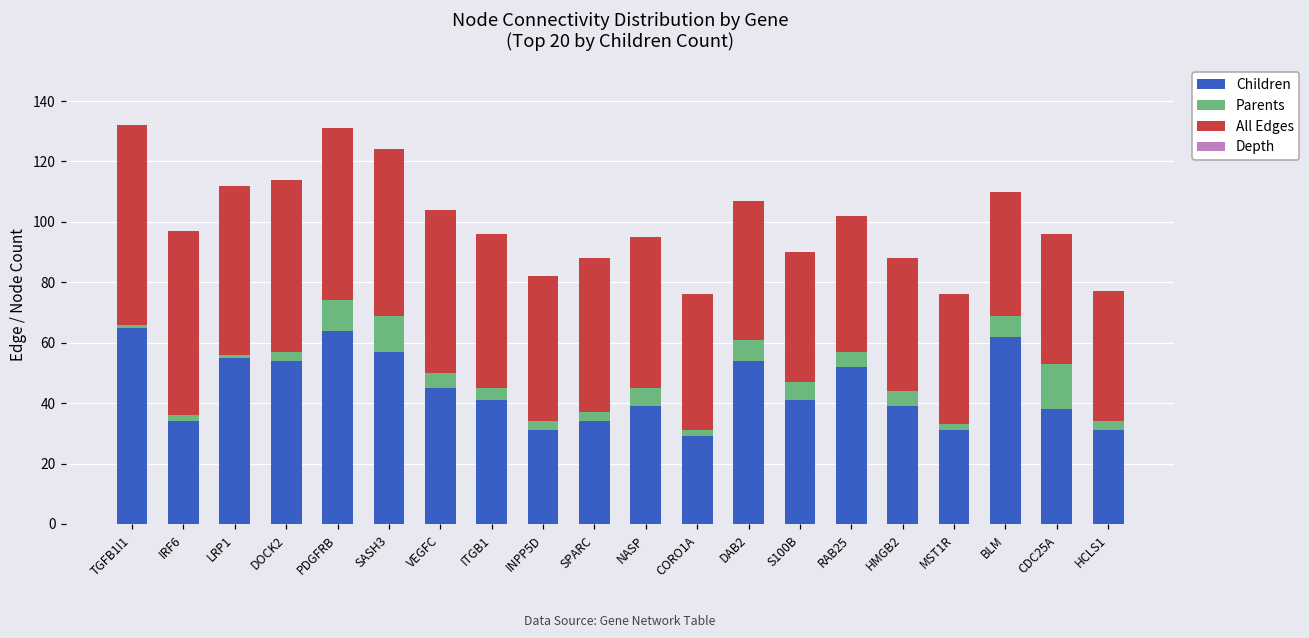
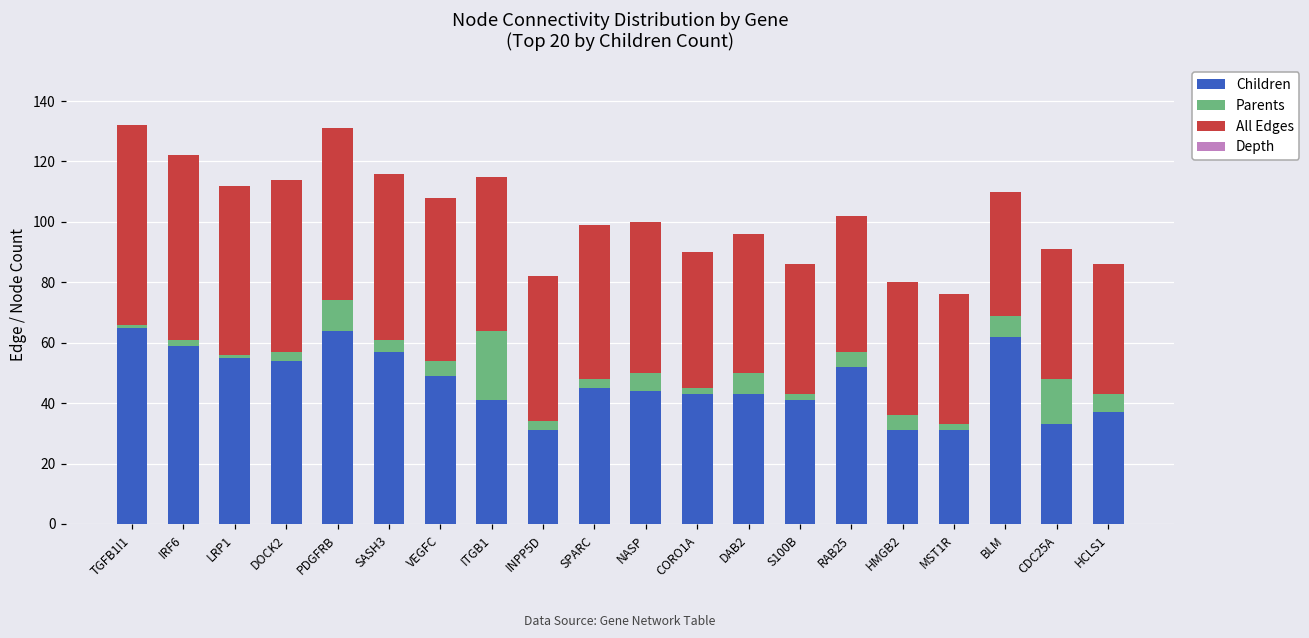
  {
    "Children": {
      "TGFB1I1": 65,
-     "IRF6": 34,
+     "IRF6": 59,
      "LRP1": 55,
      "DOCK2": 54,
      "PDGFRB": 64,
      "SASH3": 57,
-     "VEGFC": 45,
+     "VEGFC": 49,
      "ITGB1": 41,
      "INPP5D": 31,
-     "SPARC": 34,
-     "NASP": 39,
-     "CORO1A": 29,
-     "DAB2": 54,
+     "SPARC": 45,
+     "NASP": 44,
+     "CORO1A": 43,
+     "DAB2": 43,
      "S100B": 41,
      "RAB25": 52,
-     "HMGB2": 39,
+     "HMGB2": 31,
      "MST1R": 31,
      "BLM": 62,
-     "CDC25A": 38,
-     "HCLS1": 31
+     "CDC25A": 33,
+     "HCLS1": 37
    },
    "Parents": {
      "TGFB1I1": 1,
      "IRF6": 2,
      "LRP1": 1,
      "DOCK2": 3,
      "PDGFRB": 10,
-     "SASH3": 12,
+     "SASH3": 4,
      "VEGFC": 5,
-     "ITGB1": 4,
+     "ITGB1": 23,
      "INPP5D": 3,
      "SPARC": 3,
      "NASP": 6,
      "CORO1A": 2,
      "DAB2": 7,
-     "S100B": 6,
+     "S100B": 2,
      "RAB25": 5,
      "HMGB2": 5,
      "MST1R": 2,
      "BLM": 7,
      "CDC25A": 15,
-     "HCLS1": 3
+     "HCLS1": 6
    }
  }
